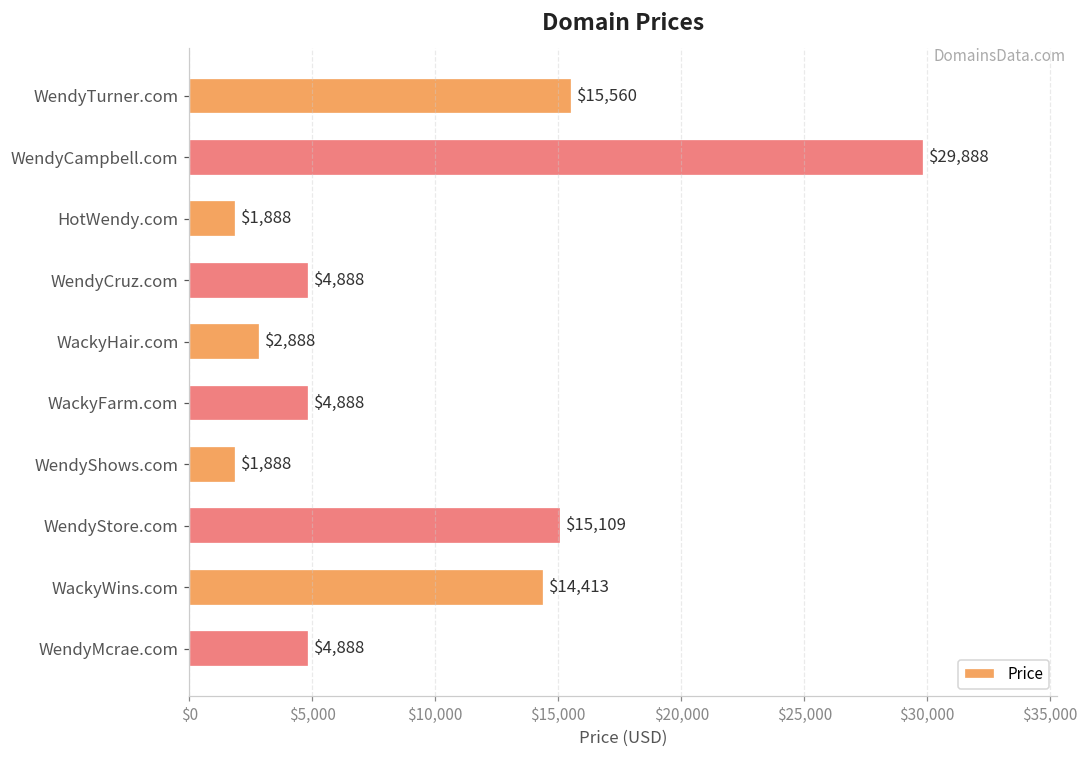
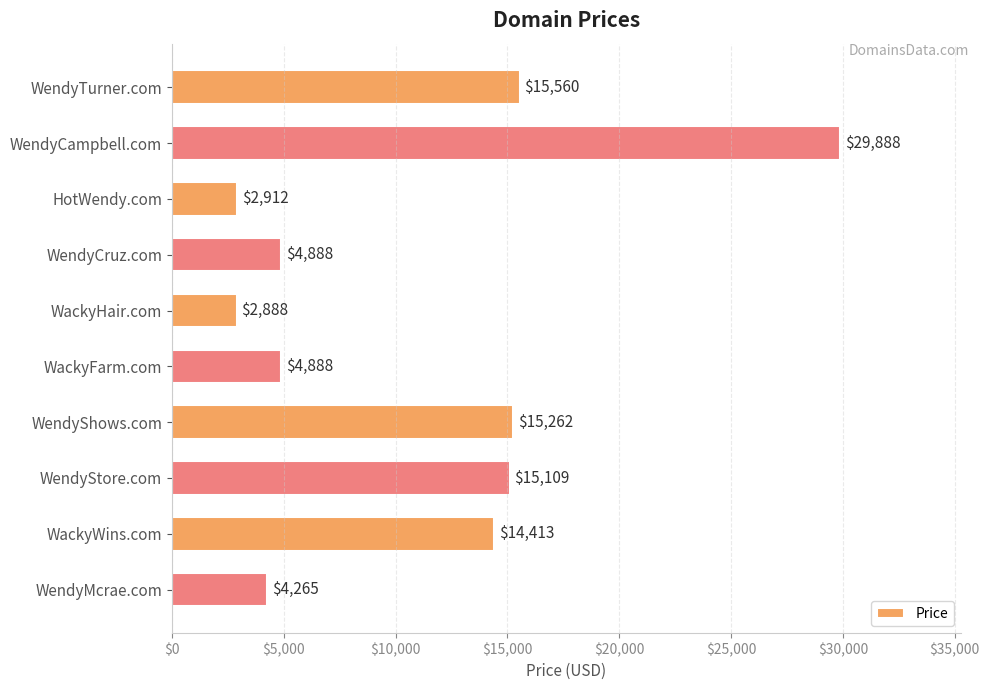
  {
    "WendyTurner.com": "$15,560",
    "WendyCampbell.com": "$29,888",
-   "HotWendy.com": "$1,888",
+   "HotWendy.com": "$2,912",
    "WendyCruz.com": "$4,888",
    "WackyHair.com": "$2,888",
    "WackyFarm.com": "$4,888",
-   "WendyShows.com": "$1,888",
+   "WendyShows.com": "$15,262",
    "WendyStore.com": "$15,109",
    "WackyWins.com": "$14,413",
-   "WendyMcrae.com": "$4,888"
+   "WendyMcrae.com": "$4,265"
  }
